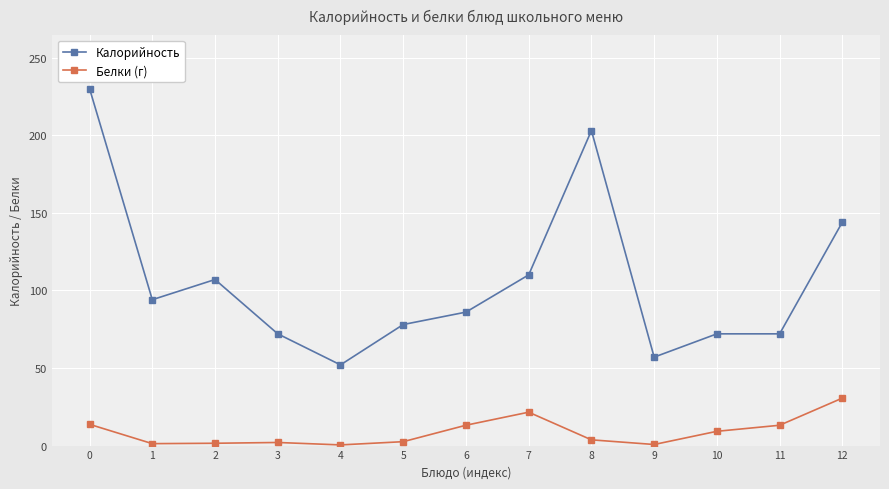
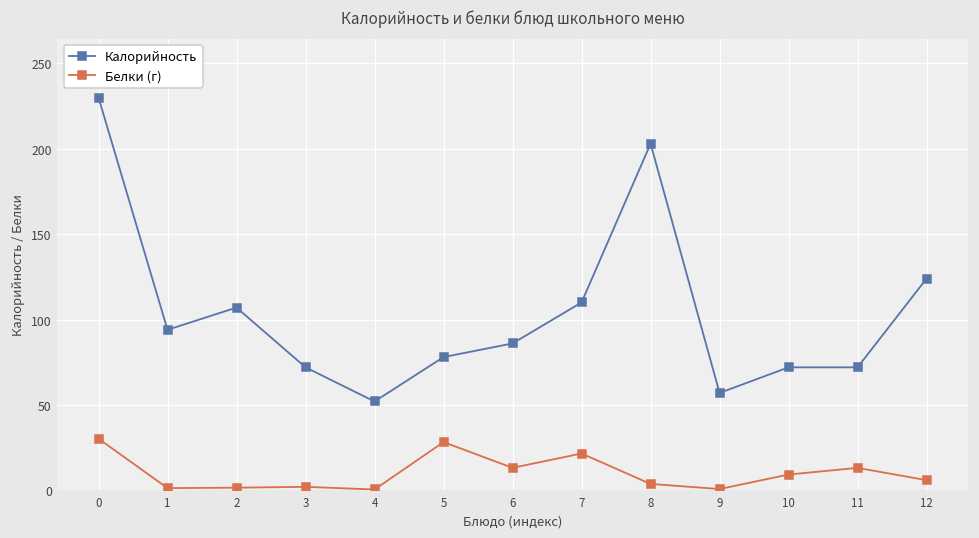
  {
    "Калорийность": {
      "0": 230,
      "1": 94,
      "2": 107,
      "3": 72,
      "4": 52,
      "5": 78,
      "6": 86,
      "7": 110,
      "8": 203,
      "9": 57,
      "10": 72,
      "11": 72,
-     "12": 144
+     "12": 124
    },
    "Белки (г)": {
-     "0": 14,
+     "0": 30,
      "1": 1,
      "2": 2,
      "3": 2,
      "4": 0,
-     "5": 3,
+     "5": 28,
      "6": 13,
      "7": 22,
      "8": 4,
      "9": 1,
      "10": 9,
      "11": 13,
-     "12": 31
+     "12": 6
    }
  }
